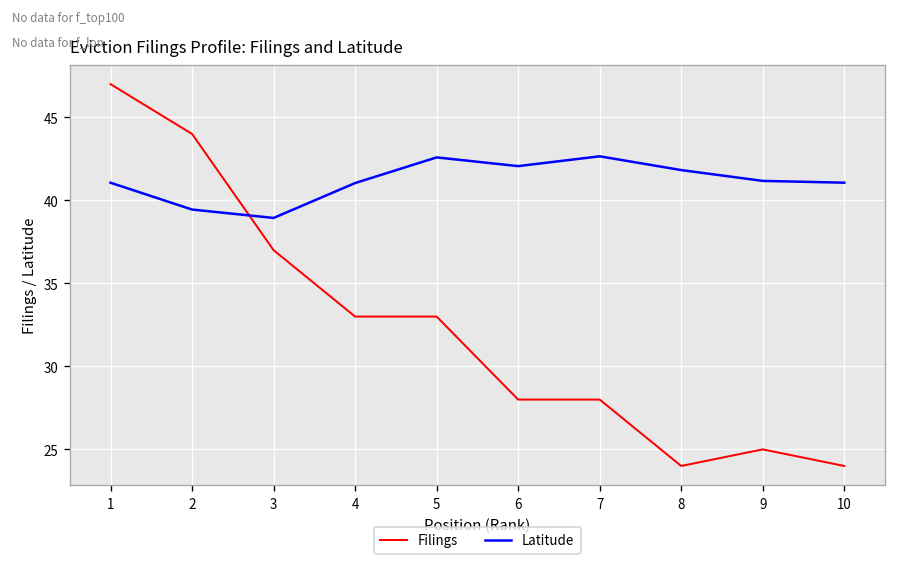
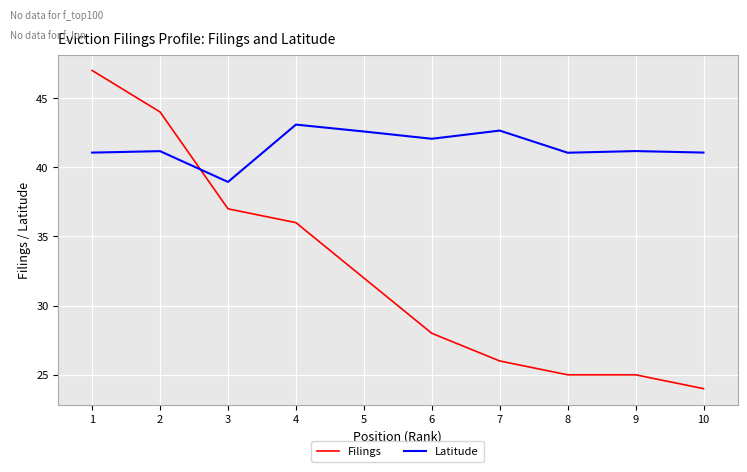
  {
    "Filings": {
      "1": 47,
      "2": 44,
      "3": 37,
-     "4": 33,
-     "5": 33,
+     "4": 36,
+     "5": 32,
      "6": 28,
-     "7": 28,
-     "8": 24,
+     "7": 26,
+     "8": 25,
      "9": 25,
      "10": 24
    },
    "Latitude": {
      "1": 41.1,
-     "2": 39.4,
+     "2": 41.2,
      "3": 38.9,
-     "4": 41.0,
+     "4": 43.1,
      "5": 42.6,
      "6": 42.1,
      "7": 42.7,
-     "8": 41.8,
+     "8": 41.1,
      "9": 41.2,
      "10": 41.1
    }
  }
